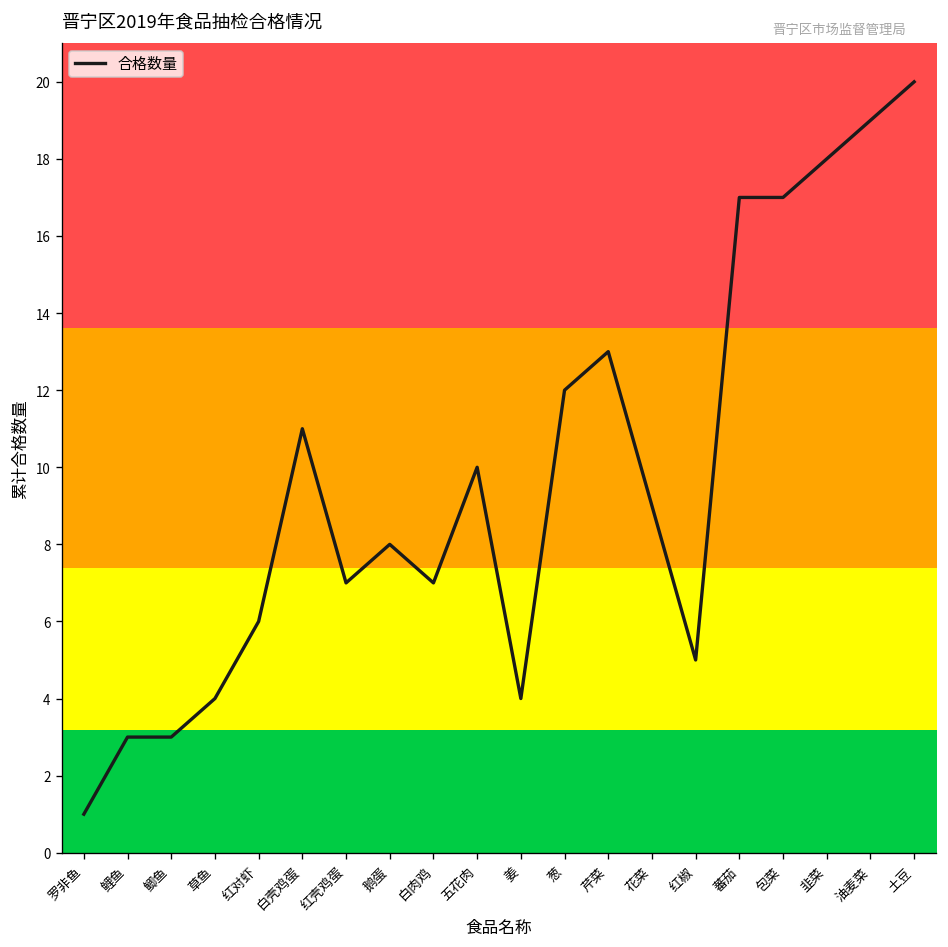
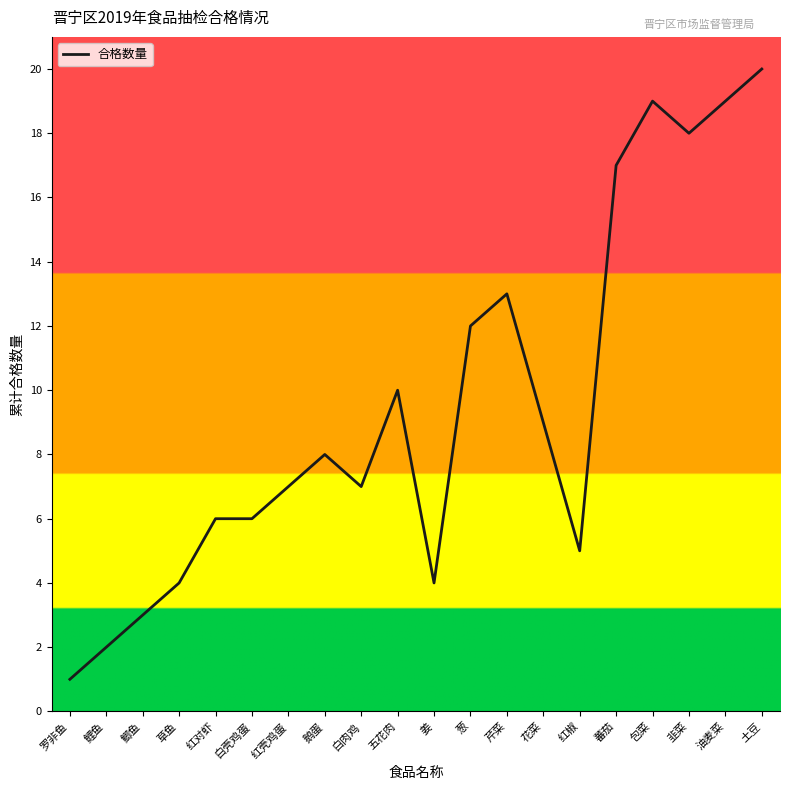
  {
    "罗非鱼": 1,
-   "鲤鱼": 3,
+   "鲤鱼": 2,
    "鲫鱼": 3,
    "草鱼": 4,
    "红对虾": 6,
-   "白壳鸡蛋": 11,
+   "白壳鸡蛋": 6,
    "红壳鸡蛋": 7,
    "鹅蛋": 8,
    "白肉鸡": 7,
    "五花肉": 10,
    "姜": 4,
    "葱": 12,
    "芹菜": 13,
    "花菜": 9,
    "红椒": 5,
    "蕃茄": 17,
-   "包菜": 17,
+   "包菜": 19,
    "韭菜": 18,
    "油麦菜": 19,
    "土豆": 20
  }
